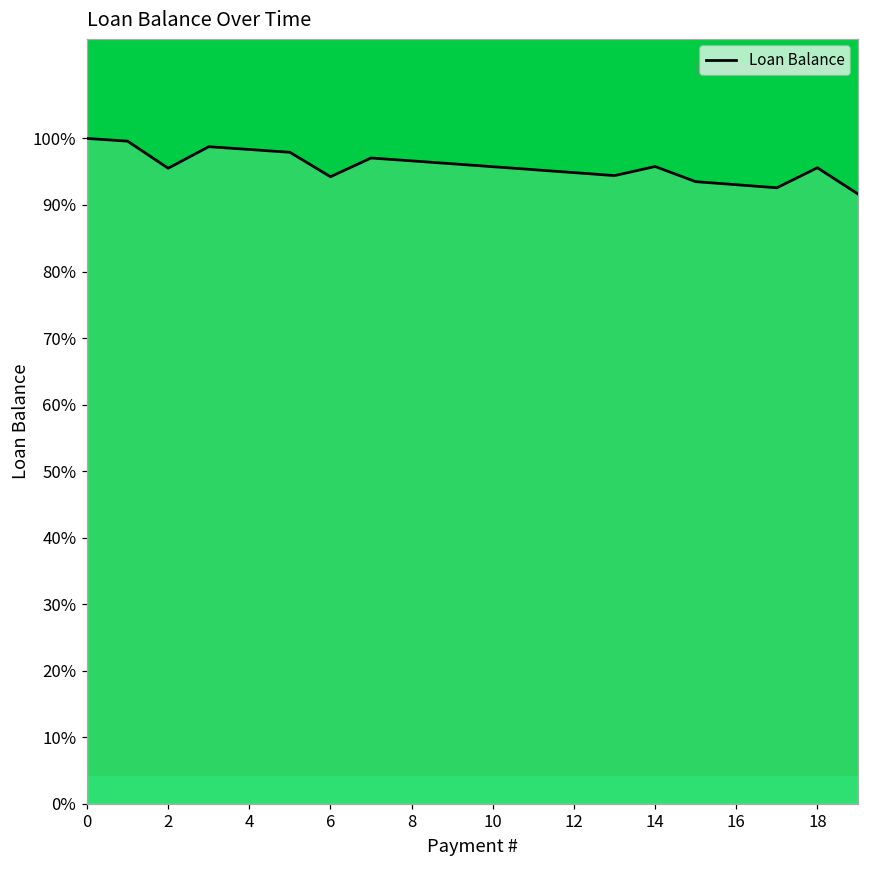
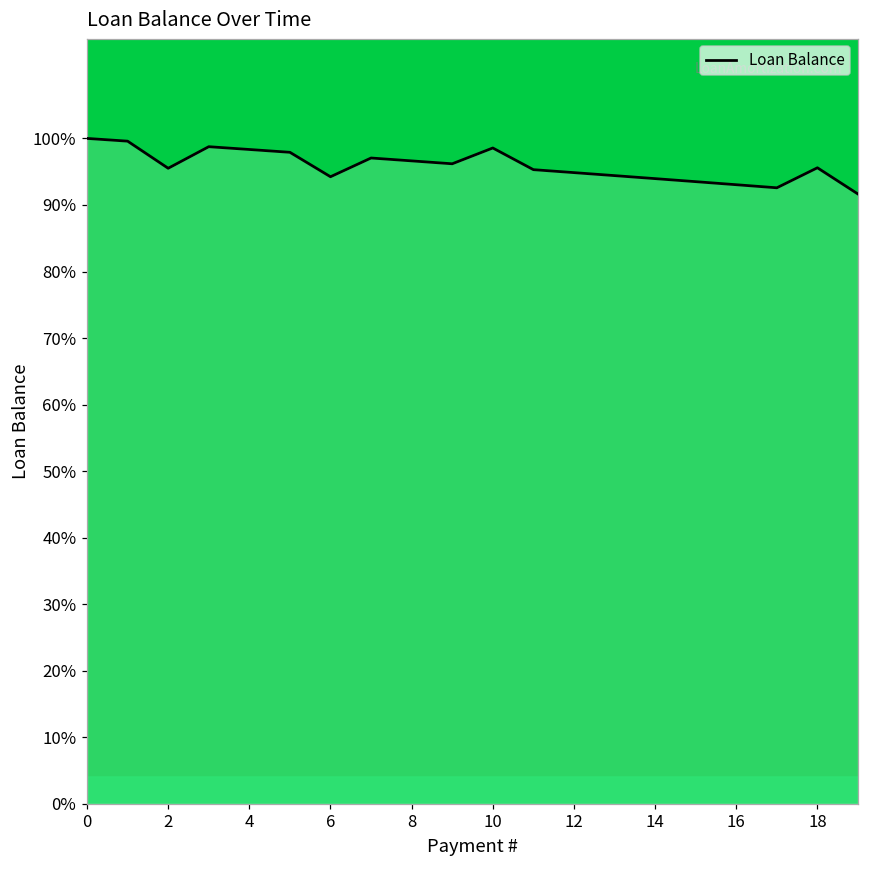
  {
    "0": "100%",
    "2": "96%",
    "4": "98%",
    "6": "94%",
    "8": "97%",
-   "10": "96%",
+   "10": "99%",
    "12": "95%",
-   "14": "96%",
+   "14": "94%",
    "16": "93%",
    "18": "96%"
  }
